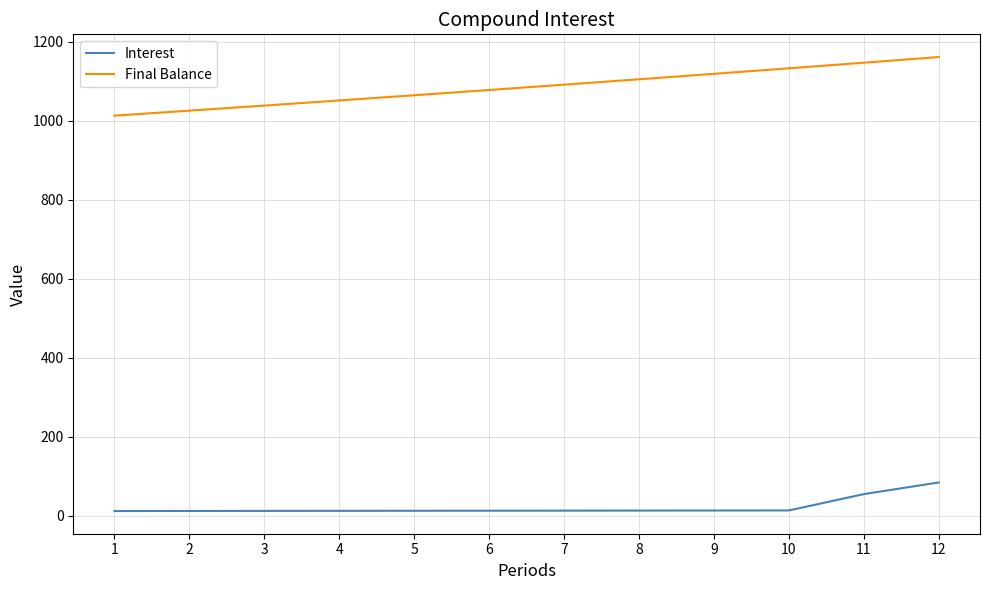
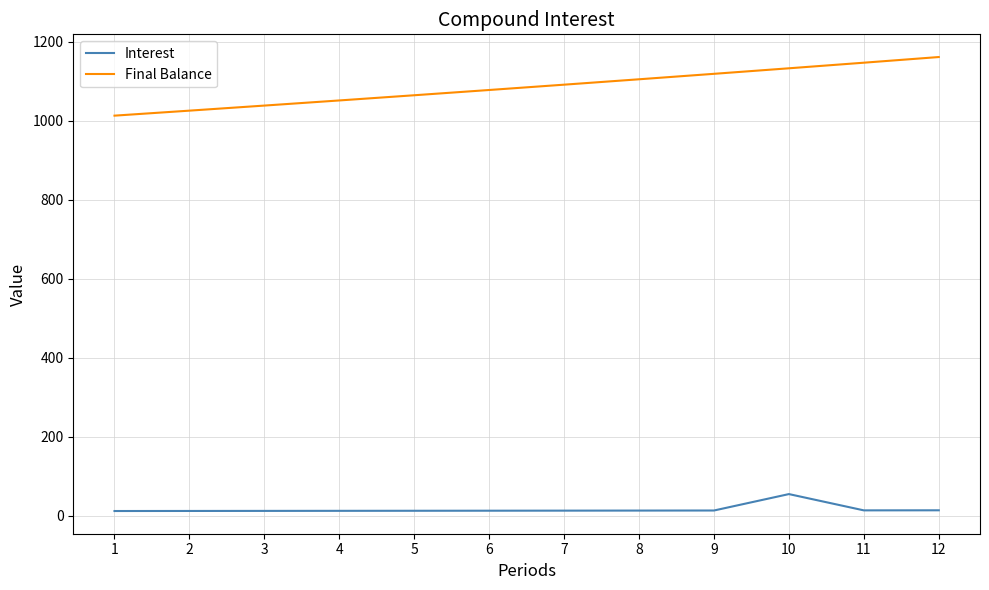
  {
    "Interest": {
      "1": 10,
      "2": 10,
      "3": 10,
      "4": 10,
      "5": 10,
      "6": 10,
      "7": 10,
      "8": 10,
      "9": 10,
-     "10": 10,
-     "11": 60,
-     "12": 80
+     "10": 60,
+     "11": 10,
+     "12": 10
    },
    "Final Balance": {
      "1": 1010,
      "2": 1030,
      "3": 1040,
      "4": 1050,
      "5": 1060,
      "6": 1080,
      "7": 1090,
      "8": 1100,
      "9": 1120,
      "10": 1130,
      "11": 1150,
      "12": 1160
    }
  }
